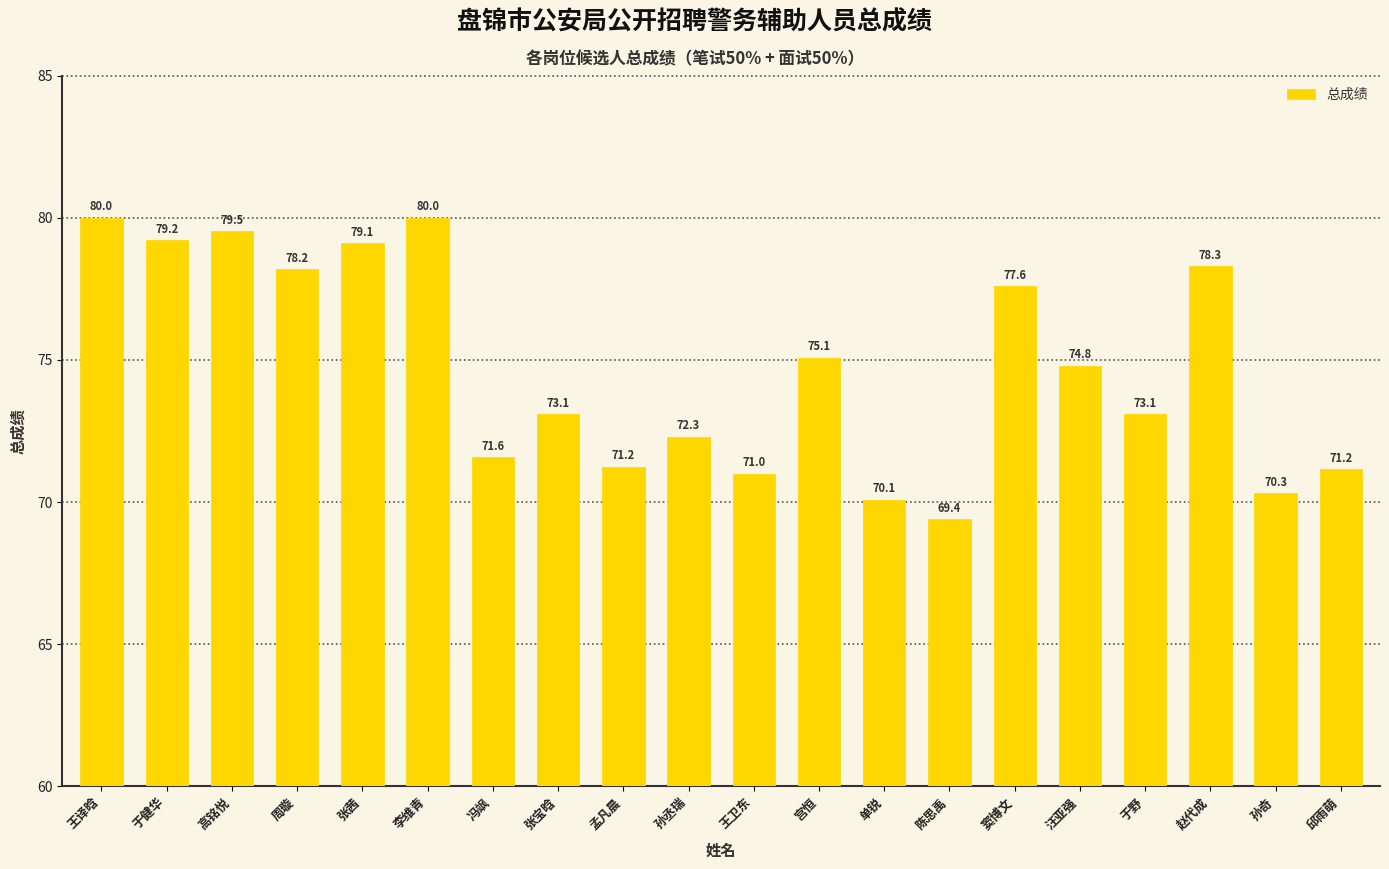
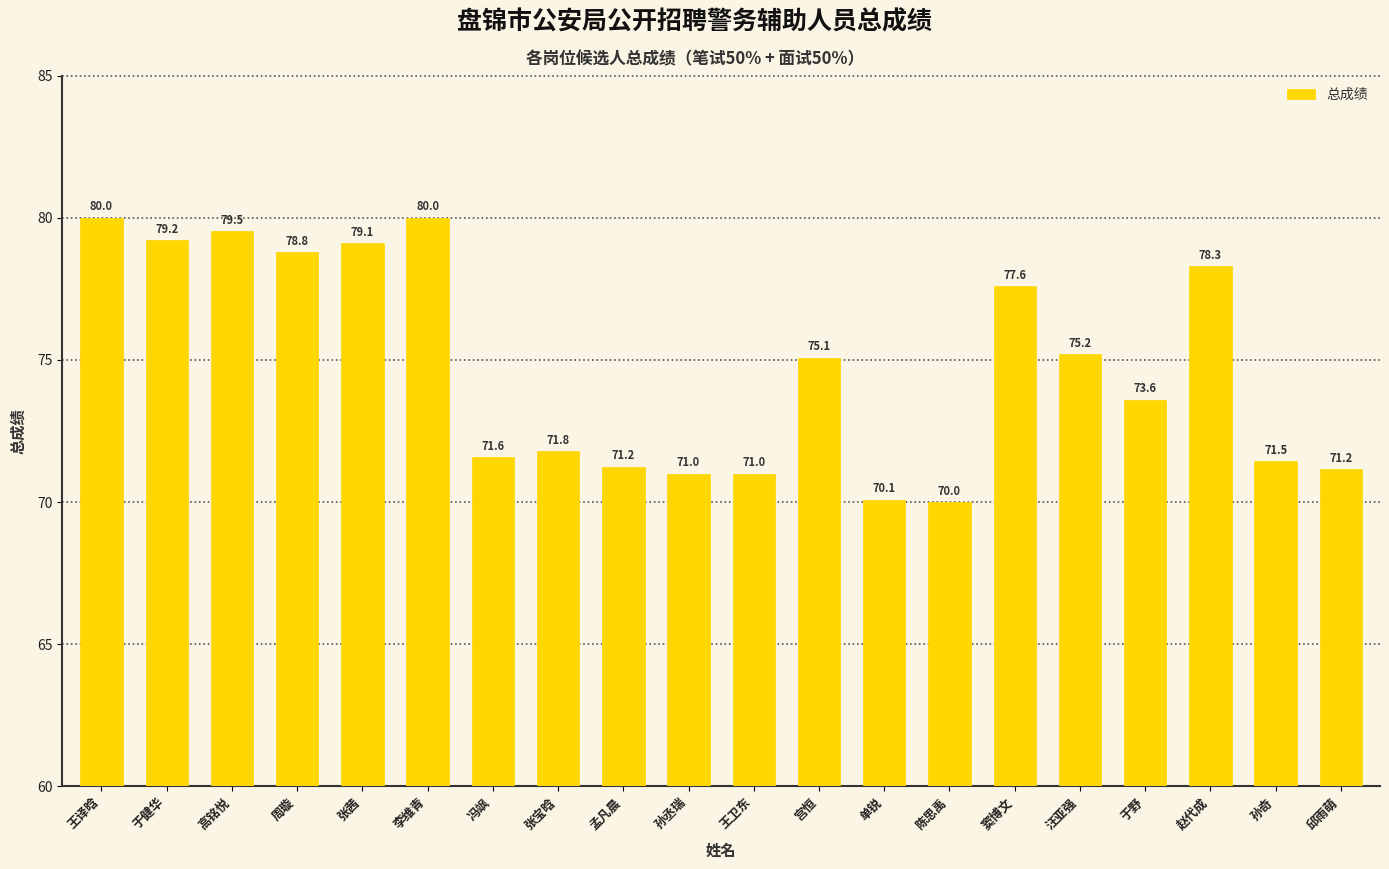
  {
    "王译晗": 80.0,
    "于健华": 79.2,
    "高铭悦": 79.5,
-   "周璇": 78.2,
+   "周璇": 78.8,
    "张茜": 79.1,
    "李维青": 80.0,
    "冯飒": 71.6,
-   "张宝晗": 73.1,
+   "张宝晗": 71.8,
    "孟凡晨": 71.2,
-   "孙丞瑞": 72.3,
+   "孙丞瑞": 71.0,
    "王卫东": 71.0,
    "宫恒": 75.1,
    "单锐": 70.1,
-   "陈思禹": 69.4,
+   "陈思禹": 70.0,
    "窦博文": 77.6,
-   "汪亚强": 74.8,
-   "于野": 73.1,
+   "汪亚强": 75.2,
+   "于野": 73.6,
    "赵代成": 78.3,
-   "孙奇": 70.3,
+   "孙奇": 71.5,
    "邱雨萌": 71.2
  }
